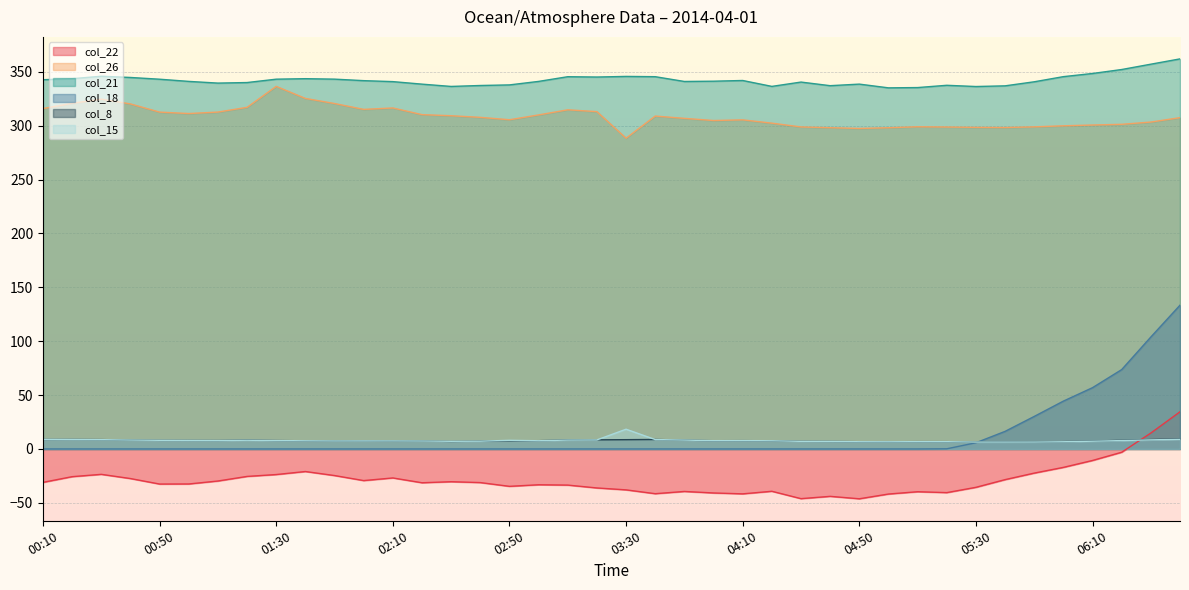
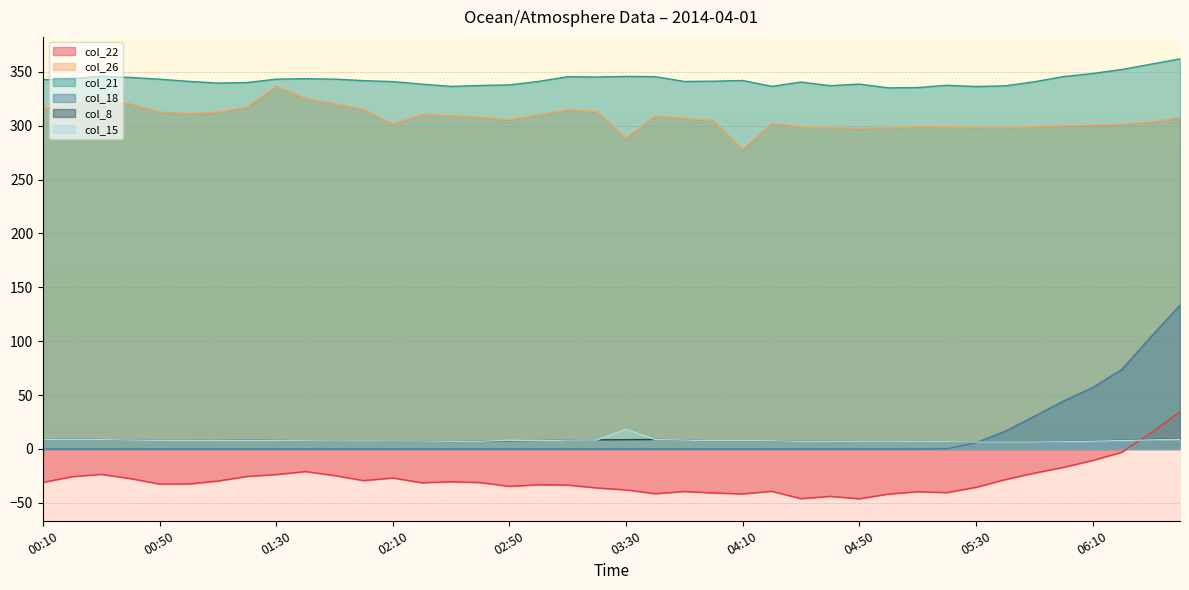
  {
    "col_26": {
      "00:10": 316,
      "00:50": 313,
      "01:30": 337,
-     "02:10": 317,
+     "02:10": 302,
      "02:50": 306,
      "03:30": 288,
-     "04:10": 305,
+     "04:10": 278,
      "04:50": 297,
      "05:30": 298,
      "06:10": 301
    },
    "col_8": {
      "03:30": 9
    },
    "col_15": {
      "03:30": 18
    }
  }
